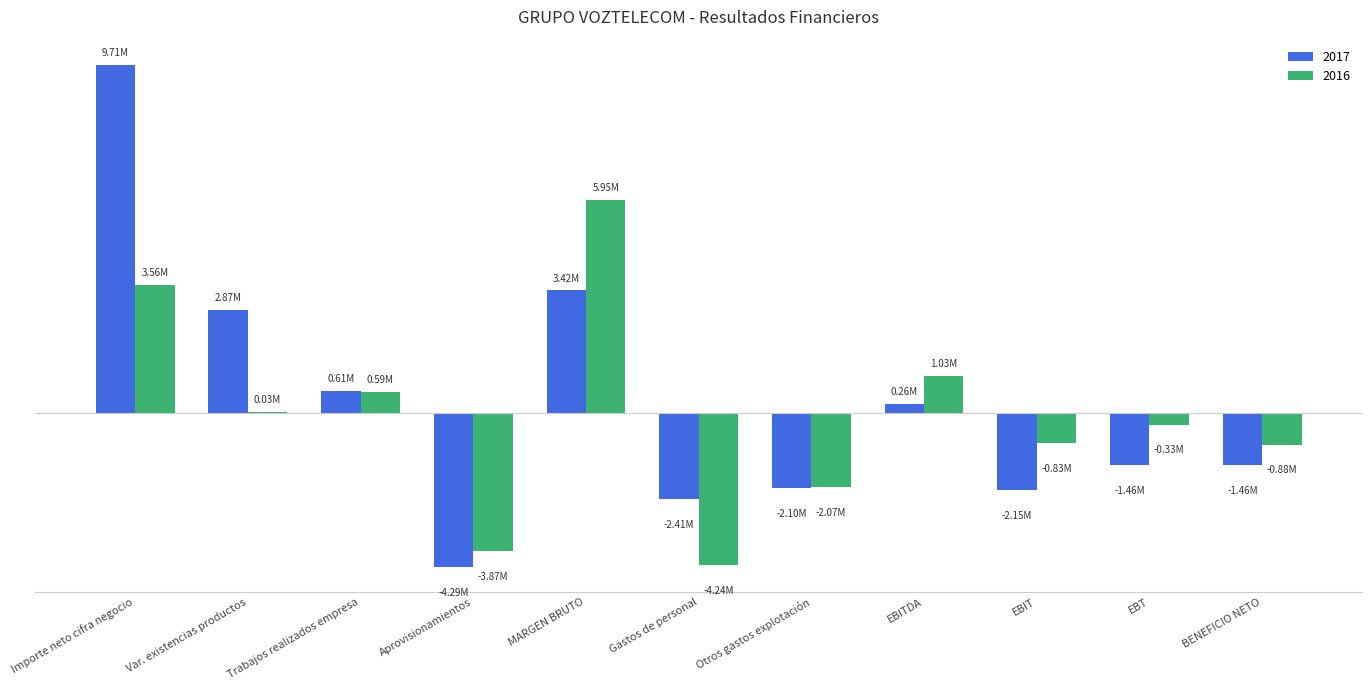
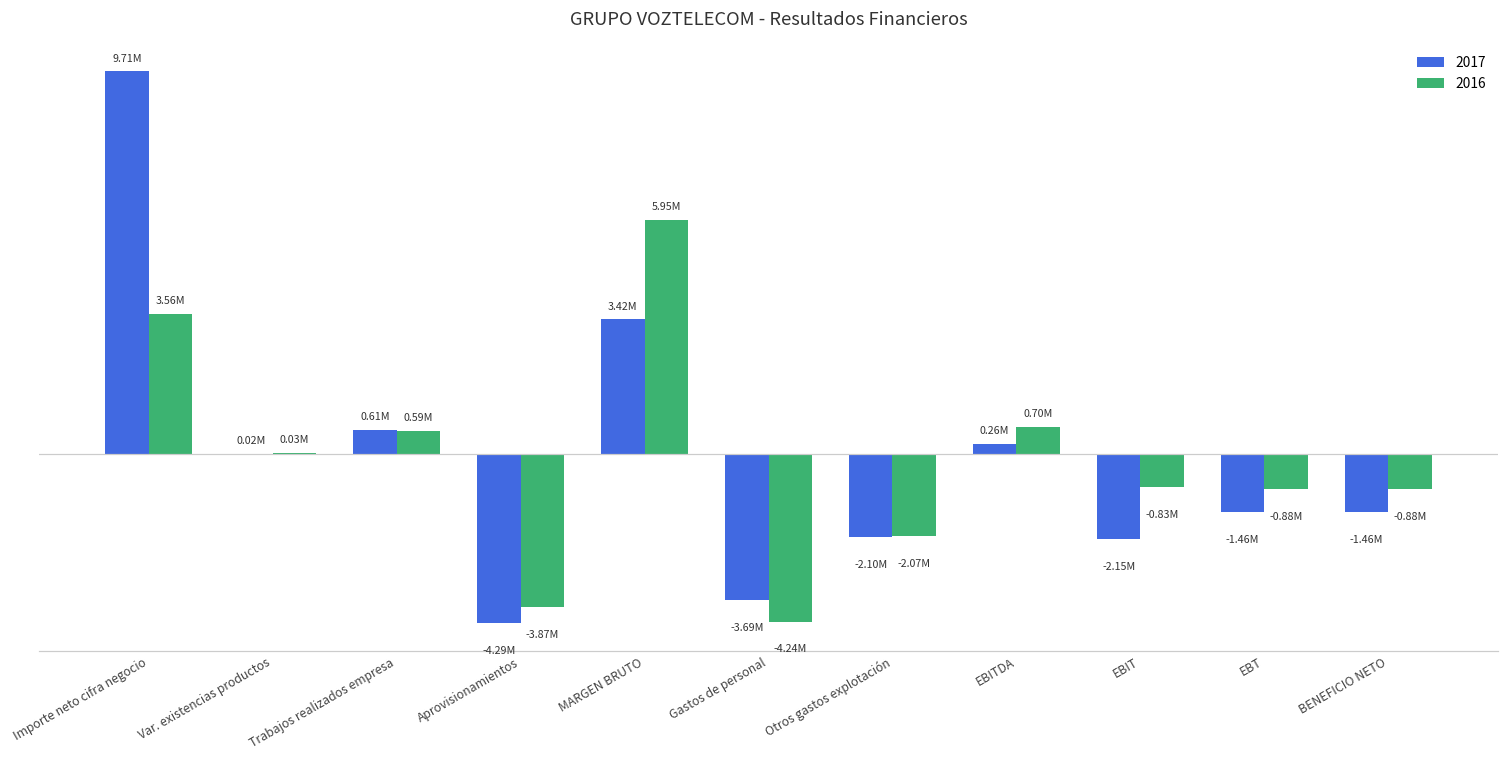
  {
    "2017": {
      "Importe neto cifra negocio": "9.71M",
-     "Var. existencias productos": "2.87M",
+     "Var. existencias productos": "0.02M",
      "Trabajos realizados empresa": "0.61M",
      "Aprovisionamientos": "-4.29M",
      "MARGEN BRUTO": "3.42M",
-     "Gastos de personal": "-2.41M",
+     "Gastos de personal": "-3.69M",
      "Otros gastos explotación": "-2.10M",
      "EBITDA": "0.26M",
      "EBIT": "-2.15M",
      "EBT": "-1.46M",
      "BENEFICIO NETO": "-1.46M"
    },
    "2016": {
      "Importe neto cifra negocio": "3.56M",
      "Var. existencias productos": "0.03M",
      "Trabajos realizados empresa": "0.59M",
      "Aprovisionamientos": "-3.87M",
      "MARGEN BRUTO": "5.95M",
      "Gastos de personal": "-4.24M",
      "Otros gastos explotación": "-2.07M",
-     "EBITDA": "1.03M",
+     "EBITDA": "0.70M",
      "EBIT": "-0.83M",
-     "EBT": "-0.33M",
+     "EBT": "-0.88M",
      "BENEFICIO NETO": "-0.88M"
    }
  }
